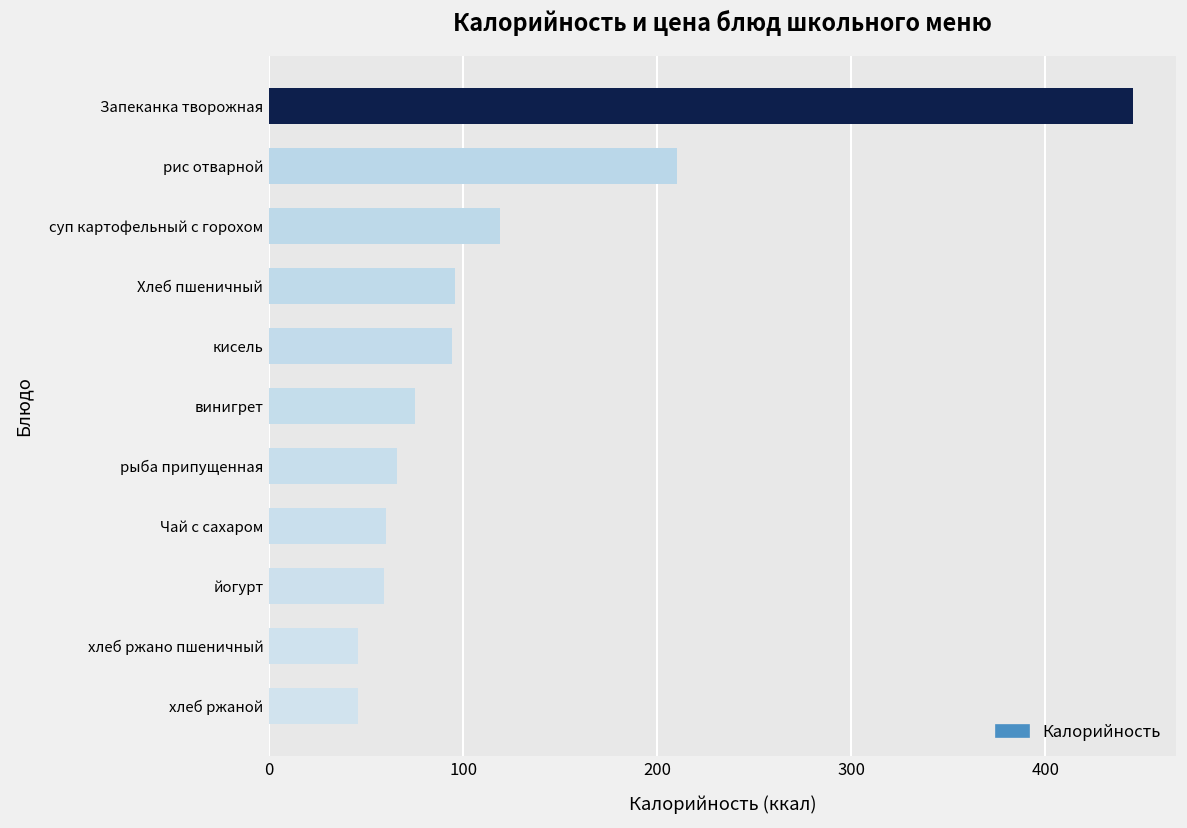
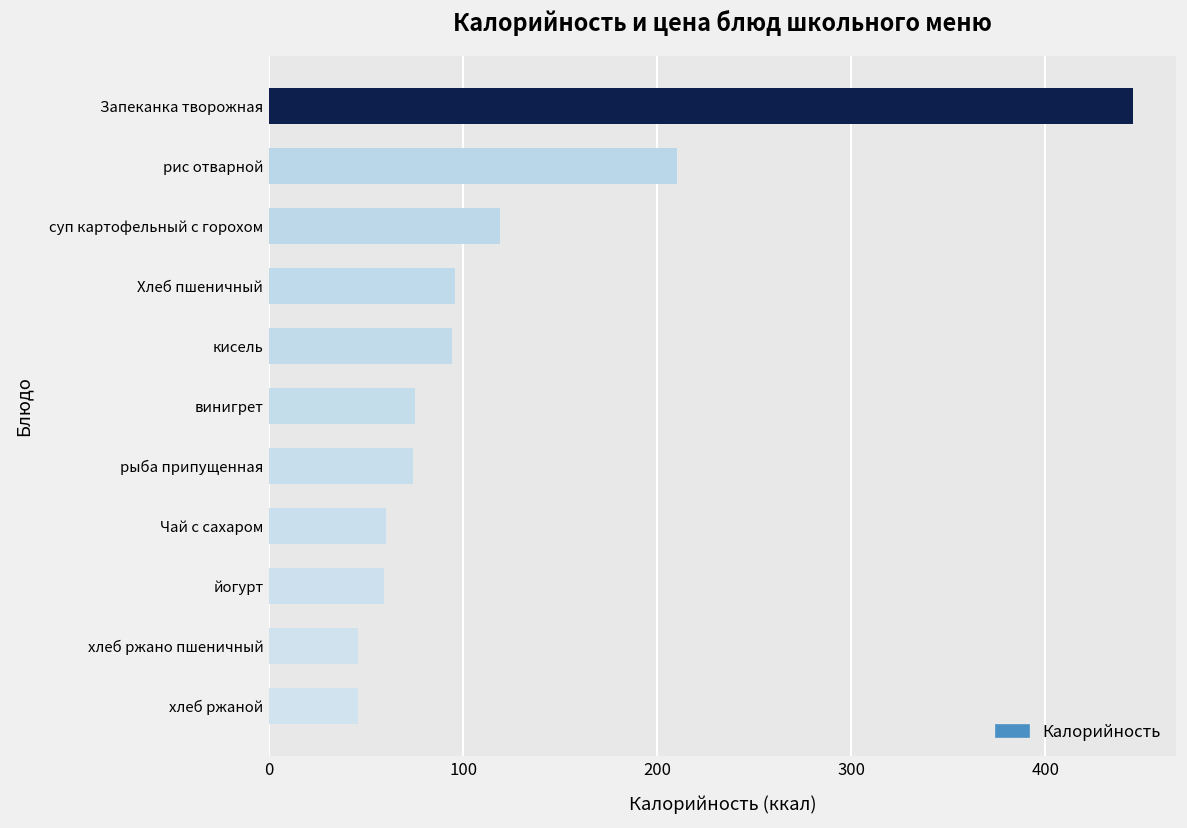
  {
    "Запеканка творожная": 445,
    "рис отварной": 210,
    "суп картофельный с горохом": 119,
    "Хлеб пшеничный": 96,
    "кисель": 94,
    "винигрет": 75,
-   "рыба припущенная": 66,
+   "рыба припущенная": 74,
    "Чай с сахаром": 60,
    "йогурт": 59,
    "хлеб ржано пшеничный": 46,
    "хлеб ржаной": 46
  }
